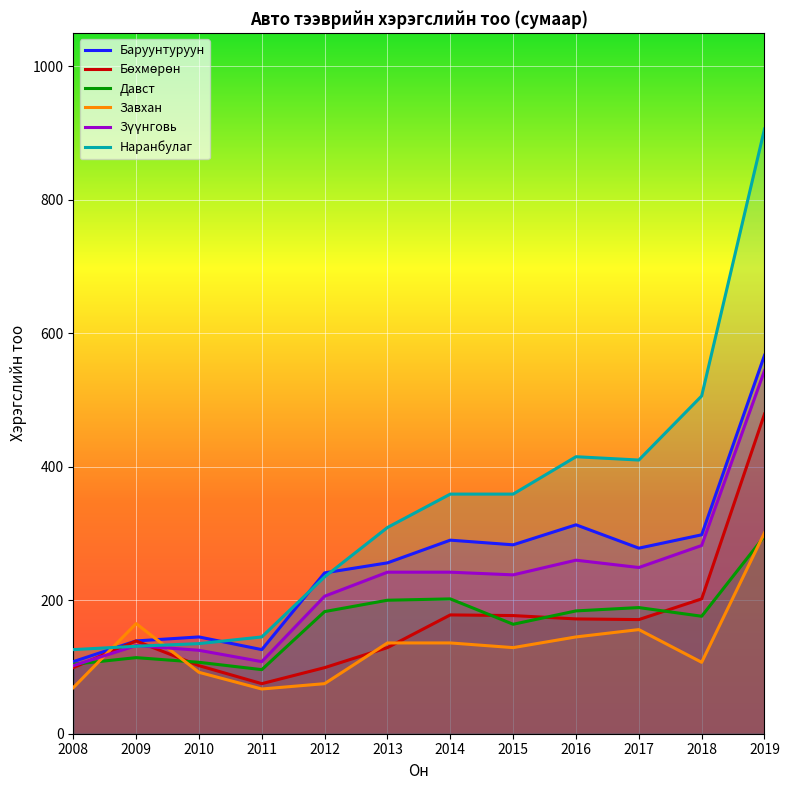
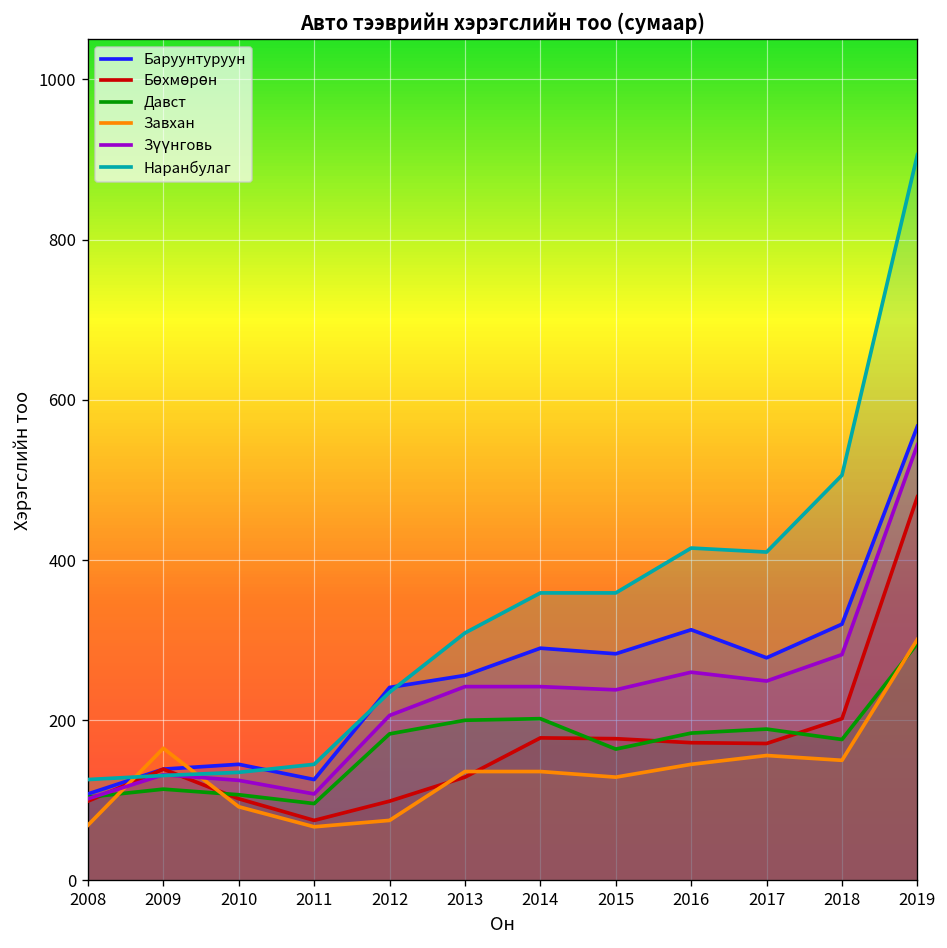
  {
    "Баруунтуруун": {
      "2008": 110,
      "2010": 150,
      "2011": 130,
      "2012": 240,
      "2013": 260,
      "2014": 290,
      "2015": 280,
      "2016": 310,
      "2017": 280,
-     "2018": 300,
+     "2018": 320,
      "2019": 570
    },
    "Бөхмөрөн": {
      "2010": 100,
      "2011": 80,
      "2012": 100,
      "2013": 130,
      "2014": 180,
      "2015": 180,
      "2016": 170,
      "2017": 170,
      "2018": 200,
      "2019": 480
    },
    "Давст": {
      "2009": 110,
      "2010": 110,
      "2011": 100,
      "2012": 180,
      "2013": 200,
      "2014": 200,
      "2015": 160,
      "2016": 180,
      "2017": 190,
      "2018": 180,
      "2019": 300
    },
    "Завхан": {
      "2008": 70,
      "2009": 170,
      "2010": 90,
      "2011": 70,
      "2012": 80,
      "2013": 140,
      "2014": 140,
      "2015": 130,
      "2016": 150,
      "2017": 160,
-     "2018": 110,
+     "2018": 150,
      "2019": 300
    },
    "Зүүнговь": {
      "2010": 130,
      "2011": 110,
      "2012": 210,
      "2013": 240,
      "2014": 240,
      "2015": 240,
      "2016": 260,
      "2017": 250,
      "2018": 280,
      "2019": 540
    },
    "Наранбулаг": {
      "2008": 130,
      "2010": 140,
      "2011": 150,
      "2012": 240,
      "2013": 310,
      "2014": 360,
      "2015": 360,
      "2016": 420,
      "2017": 410,
      "2018": 510,
      "2019": 910
    }
  }
